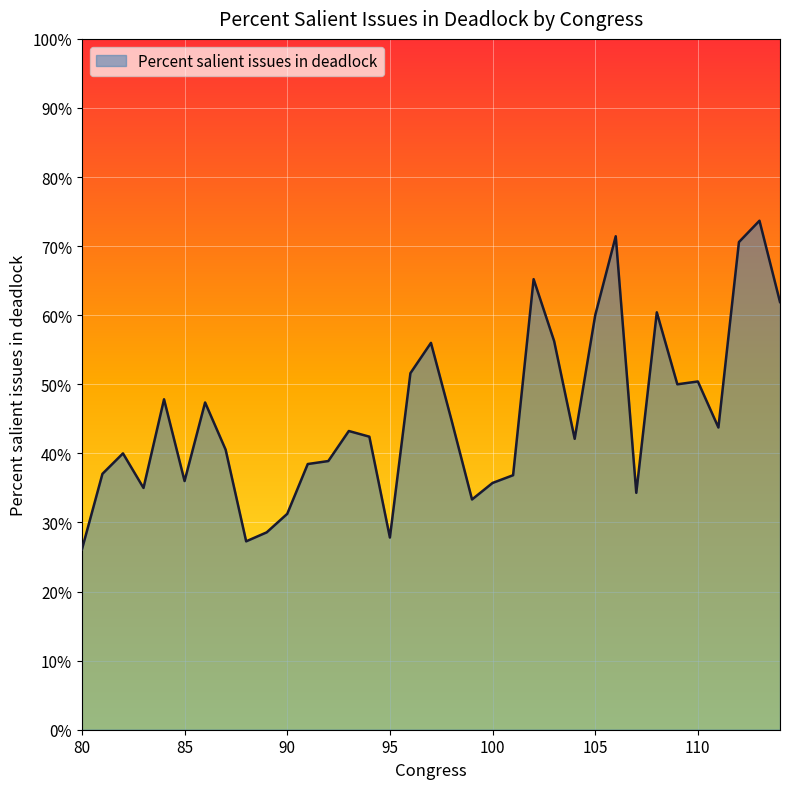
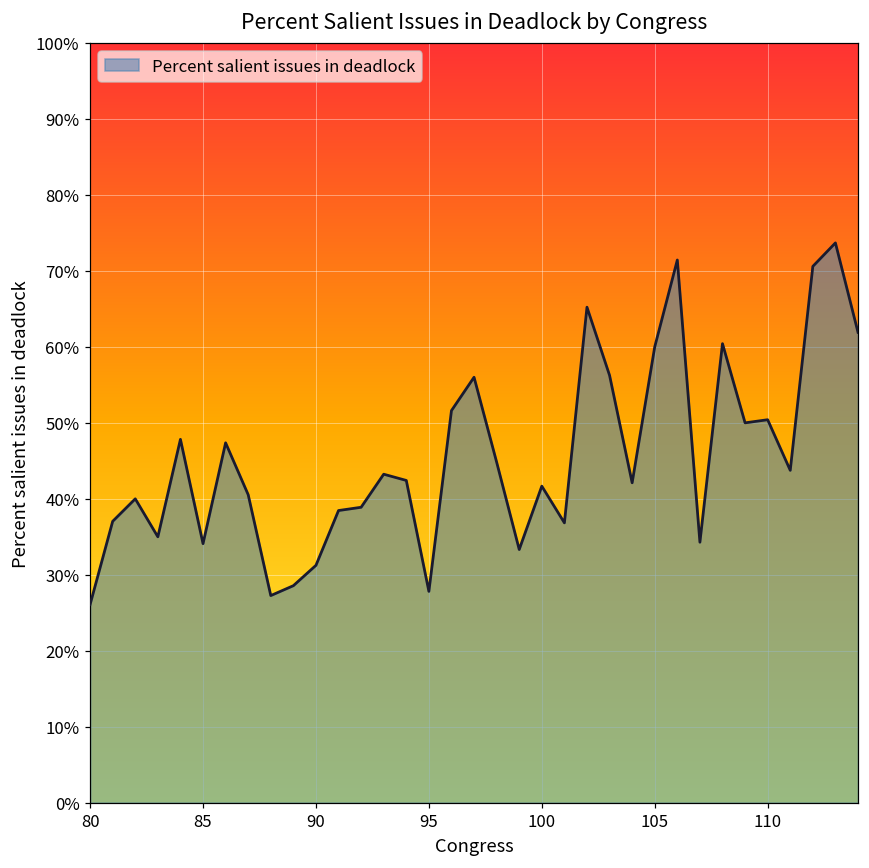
  {
    "80": "26%",
-   "85": "36%",
+   "85": "34%",
    "90": "31%",
    "95": "28%",
-   "100": "36%",
+   "100": "42%",
    "105": "60%",
    "110": "50%"
  }
